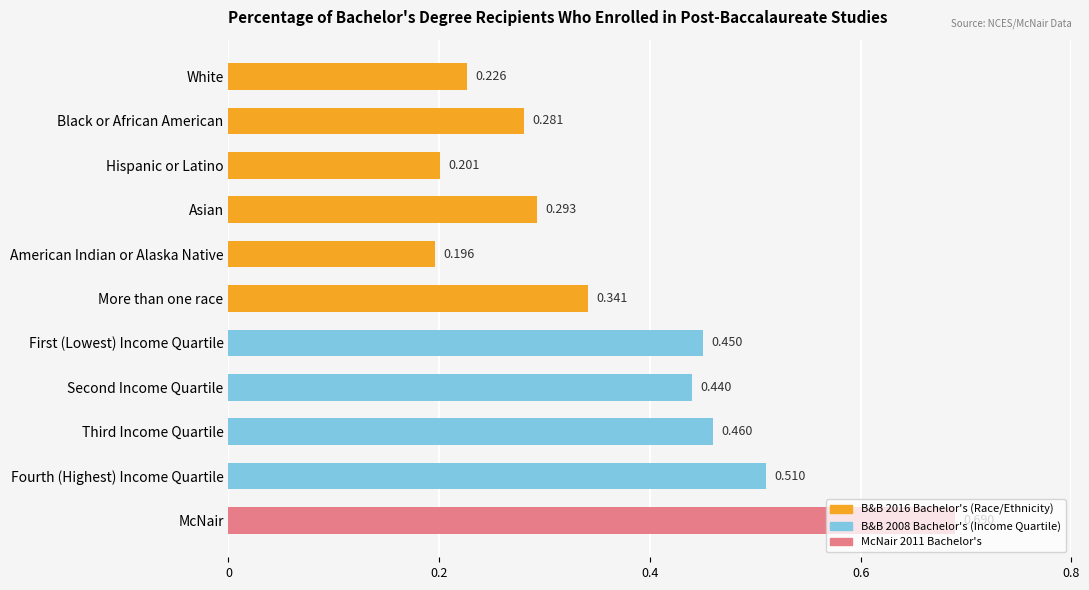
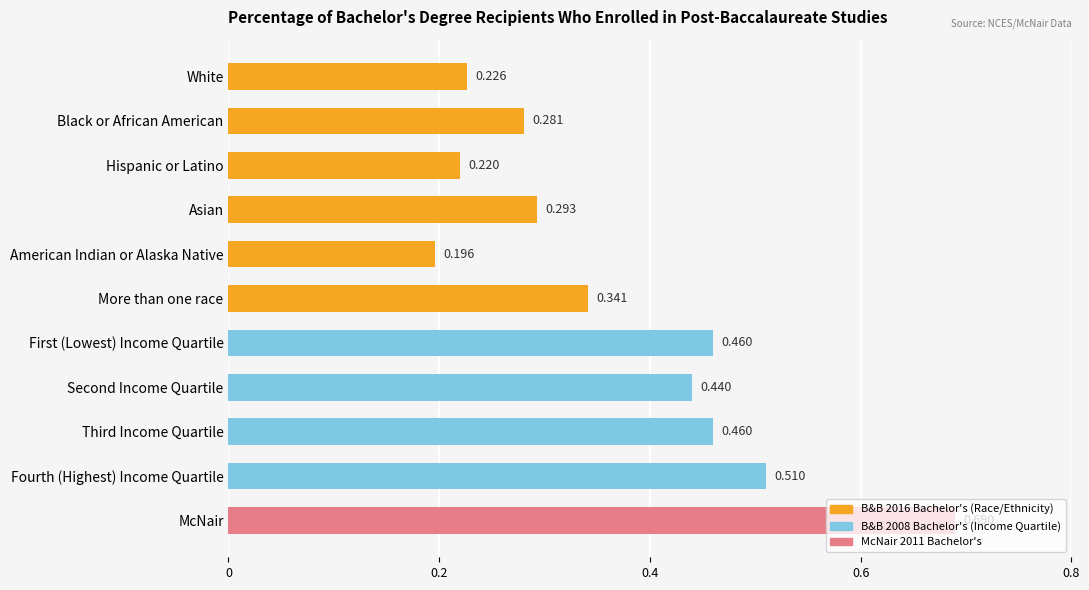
  {
    "White": 0.226,
    "Black or African American": 0.281,
-   "Hispanic or Latino": 0.201,
+   "Hispanic or Latino": 0.220,
    "Asian": 0.293,
    "American Indian or Alaska Native": 0.196,
    "More than one race": 0.341,
-   "First (Lowest) Income Quartile": 0.450,
+   "First (Lowest) Income Quartile": 0.460,
    "Second Income Quartile": 0.440,
    "Third Income Quartile": 0.460,
    "Fourth (Highest) Income Quartile": 0.510
  }
